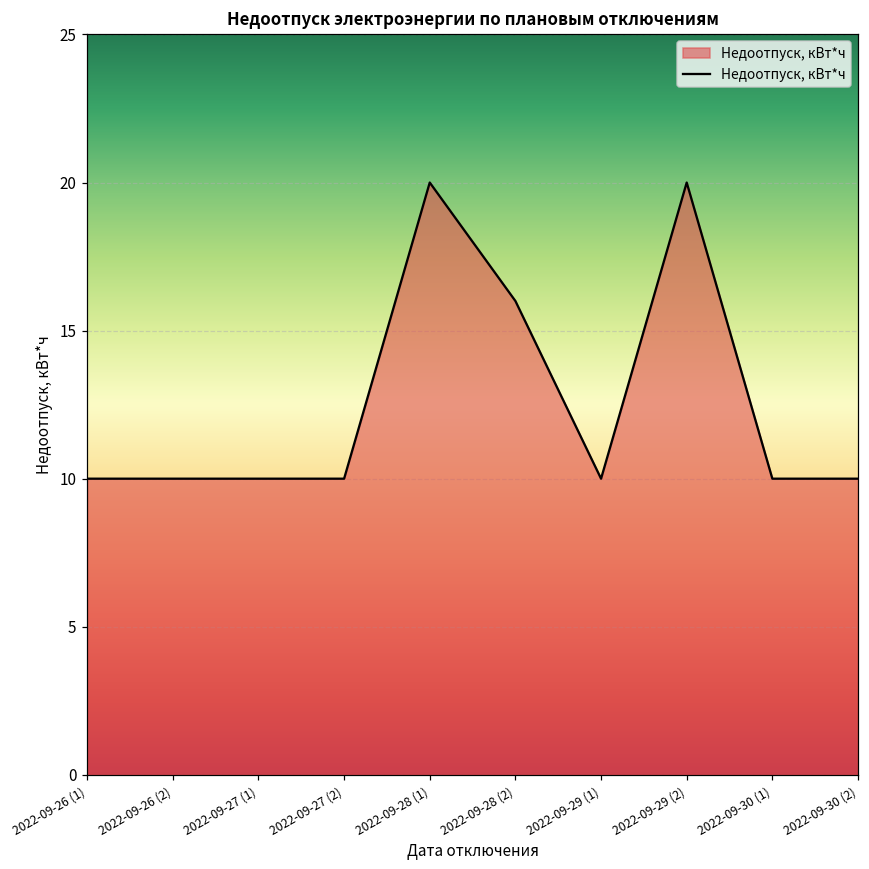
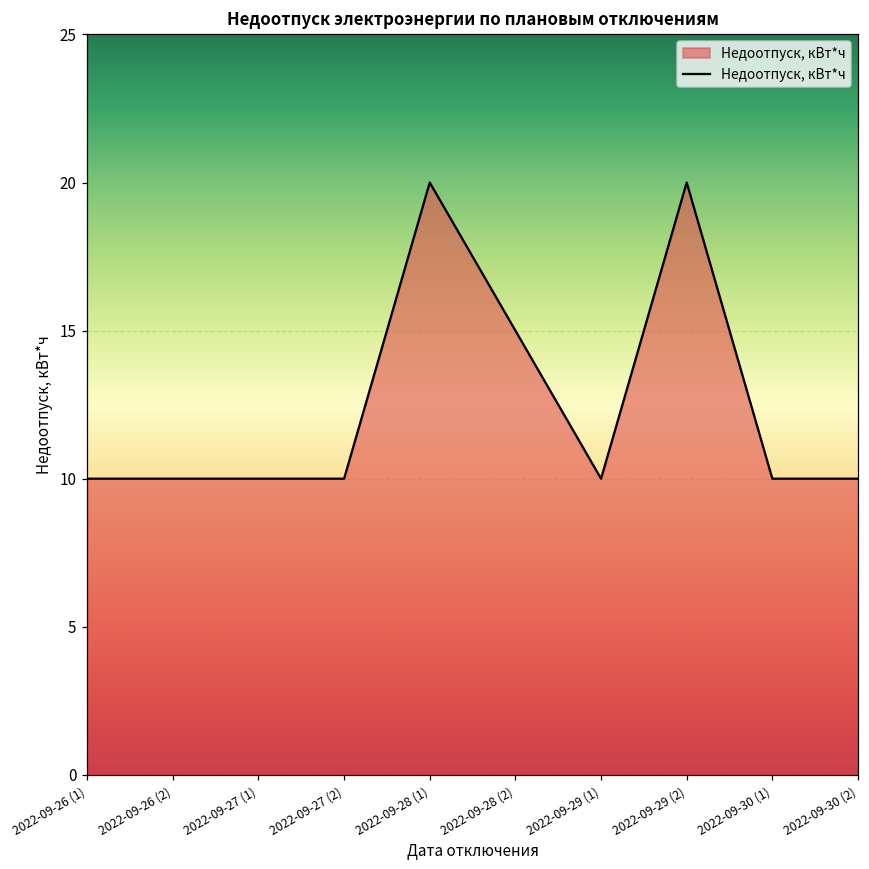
  {
    "2022-09-26 (1)": 10,
    "2022-09-26 (2)": 10,
    "2022-09-27 (1)": 10,
    "2022-09-27 (2)": 10,
    "2022-09-28 (1)": 20,
-   "2022-09-28 (2)": 16,
+   "2022-09-28 (2)": 15,
    "2022-09-29 (1)": 10,
    "2022-09-29 (2)": 20,
    "2022-09-30 (1)": 10,
    "2022-09-30 (2)": 10
  }
